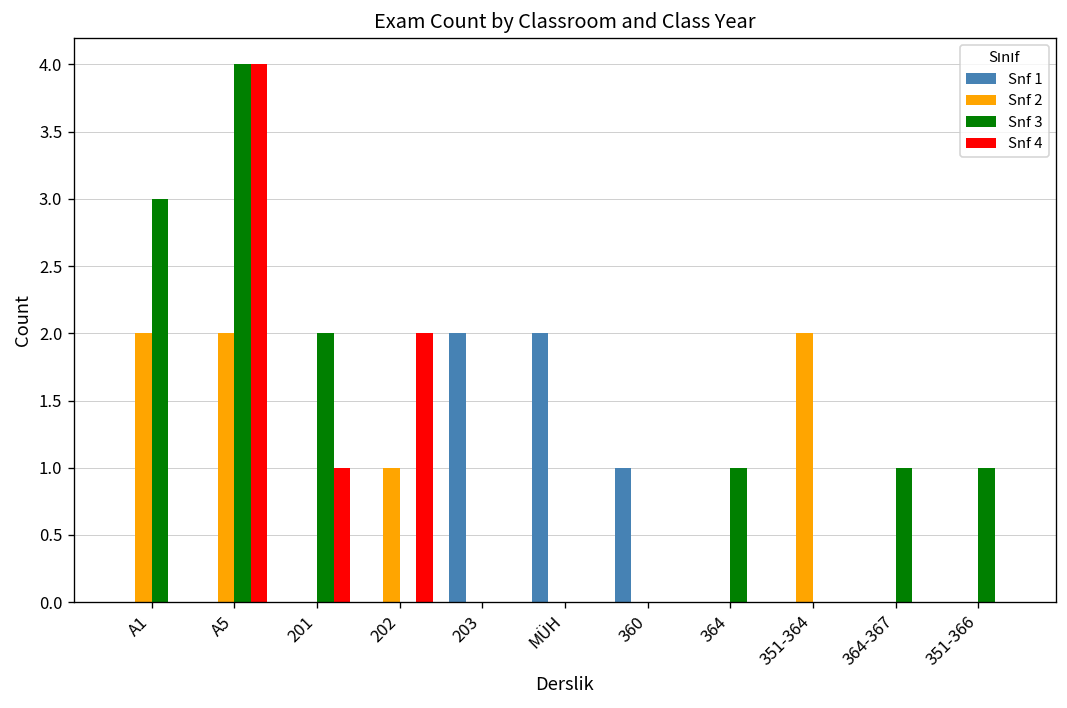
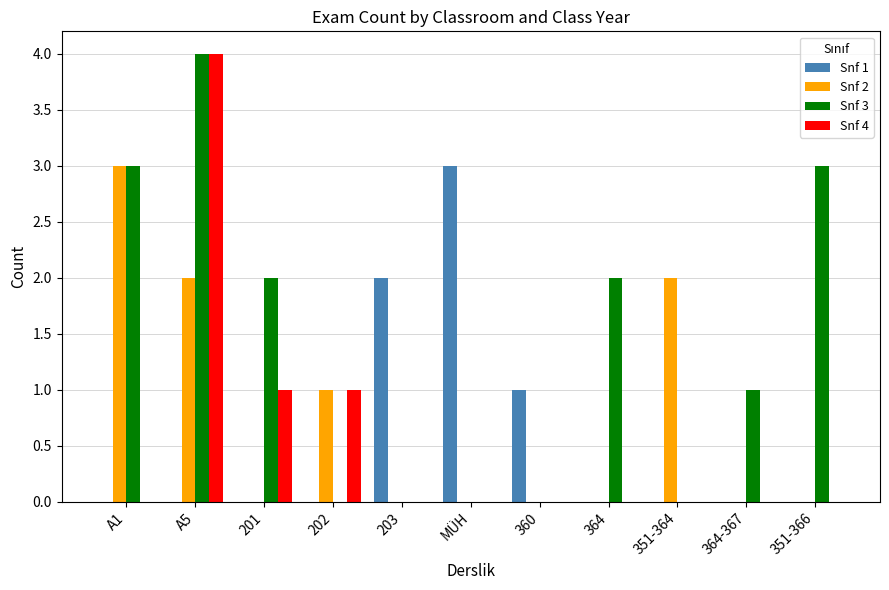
  {
    "Snf 1": {
      "A1": 0,
      "A5": 0,
      "201": 0,
      "202": 0,
      "203": 2,
-     "MÜH": 2,
+     "MÜH": 3,
      "360": 1,
      "364": 0,
      "351-364": 0,
      "364-367": 0,
      "351-366": 0
    },
    "Snf 2": {
-     "A1": 2,
+     "A1": 3,
      "A5": 2,
      "201": 0,
      "202": 1,
      "203": 0,
      "MÜH": 0,
      "360": 0,
      "364": 0,
      "351-364": 2,
      "364-367": 0,
      "351-366": 0
    },
    "Snf 3": {
      "A1": 3,
      "A5": 4,
      "201": 2,
      "202": 0,
      "203": 0,
      "MÜH": 0,
      "360": 0,
-     "364": 1,
+     "364": 2,
      "351-364": 0,
      "364-367": 1,
-     "351-366": 1
+     "351-366": 3
    },
    "Snf 4": {
      "A1": 0,
      "A5": 4,
      "201": 1,
-     "202": 2,
+     "202": 1,
      "203": 0,
      "MÜH": 0,
      "360": 0,
      "364": 0,
      "351-364": 0,
      "364-367": 0,
      "351-366": 0
    }
  }
